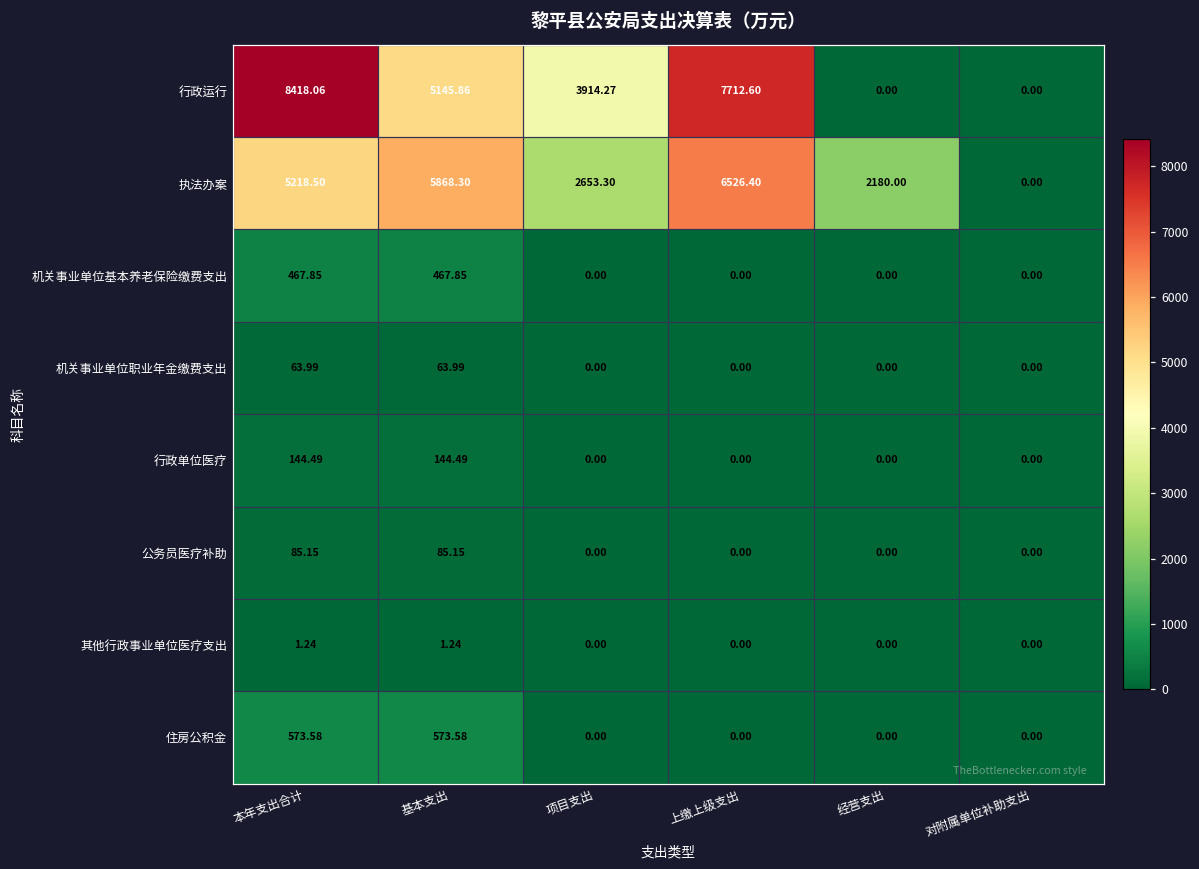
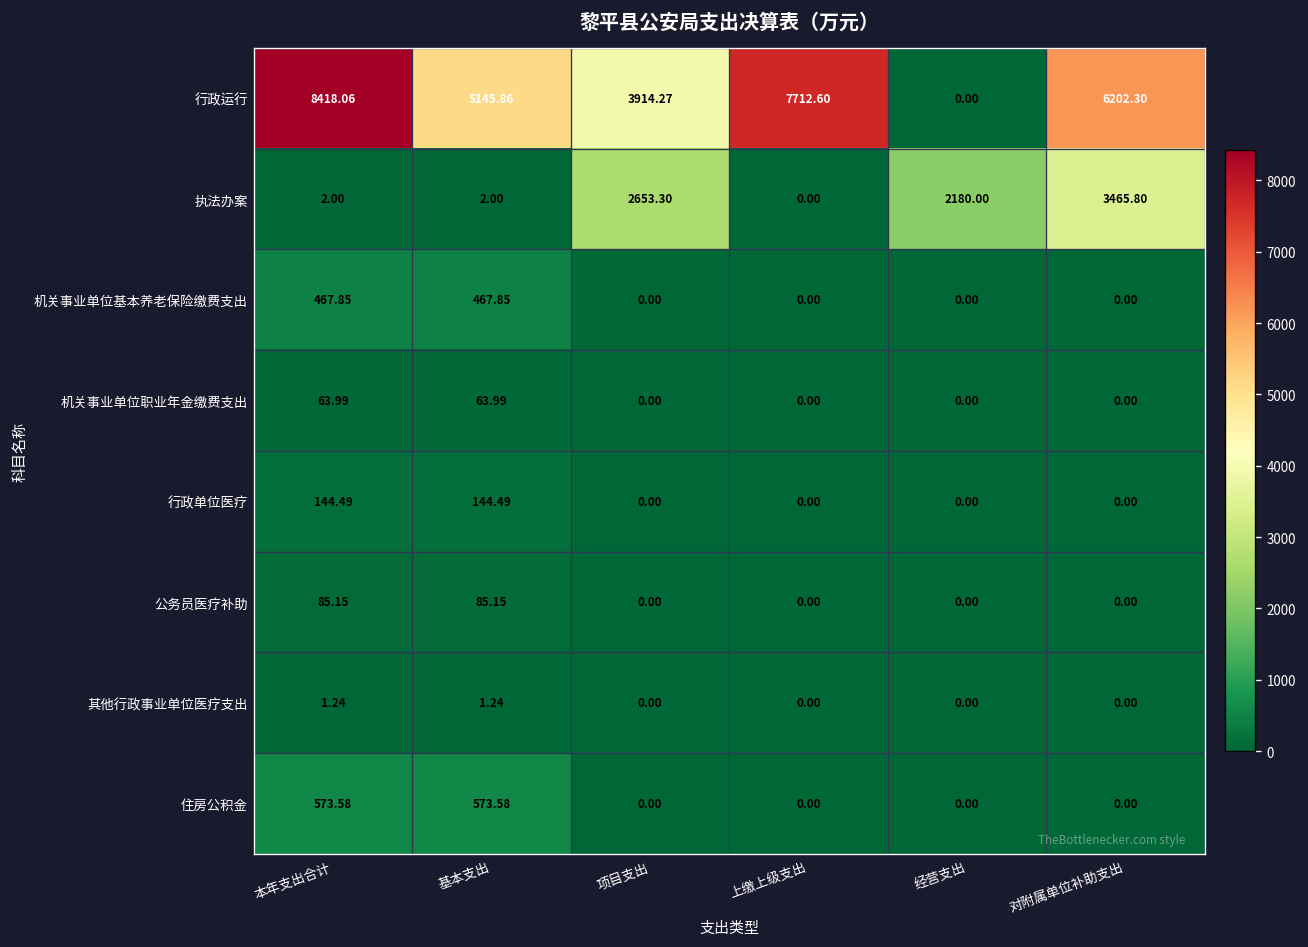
  {
    "行政运行": {
      "本年支出合计": 8418.06,
      "基本支出": 5145.86,
      "项目支出": 3914.27,
      "上缴上级支出": 7712.60,
      "经营支出": 0.00,
-     "对附属单位补助支出": 0.00
+     "对附属单位补助支出": 6202.30
    },
    "执法办案": {
-     "本年支出合计": 5218.50,
-     "基本支出": 5868.30,
+     "本年支出合计": 2.00,
+     "基本支出": 2.00,
      "项目支出": 2653.30,
-     "上缴上级支出": 6526.40,
+     "上缴上级支出": 0.00,
      "经营支出": 2180.00,
-     "对附属单位补助支出": 0.00
+     "对附属单位补助支出": 3465.80
    },
    "机关事业单位基本养老保险缴费支出": {
      "本年支出合计": 467.85,
      "基本支出": 467.85,
      "项目支出": 0.00,
      "上缴上级支出": 0.00,
      "经营支出": 0.00,
      "对附属单位补助支出": 0.00
    },
    "机关事业单位职业年金缴费支出": {
      "本年支出合计": 63.99,
      "基本支出": 63.99,
      "项目支出": 0.00,
      "上缴上级支出": 0.00,
      "经营支出": 0.00,
      "对附属单位补助支出": 0.00
    },
    "行政单位医疗": {
      "本年支出合计": 144.49,
      "基本支出": 144.49,
      "项目支出": 0.00,
      "上缴上级支出": 0.00,
      "经营支出": 0.00,
      "对附属单位补助支出": 0.00
    },
    "公务员医疗补助": {
      "本年支出合计": 85.15,
      "基本支出": 85.15,
      "项目支出": 0.00,
      "上缴上级支出": 0.00,
      "经营支出": 0.00,
      "对附属单位补助支出": 0.00
    },
    "其他行政事业单位医疗支出": {
      "本年支出合计": 1.24,
      "基本支出": 1.24,
      "项目支出": 0.00,
      "上缴上级支出": 0.00,
      "经营支出": 0.00,
      "对附属单位补助支出": 0.00
    },
    "住房公积金": {
      "本年支出合计": 573.58,
      "基本支出": 573.58,
      "项目支出": 0.00,
      "上缴上级支出": 0.00,
      "经营支出": 0.00
    }
  }
